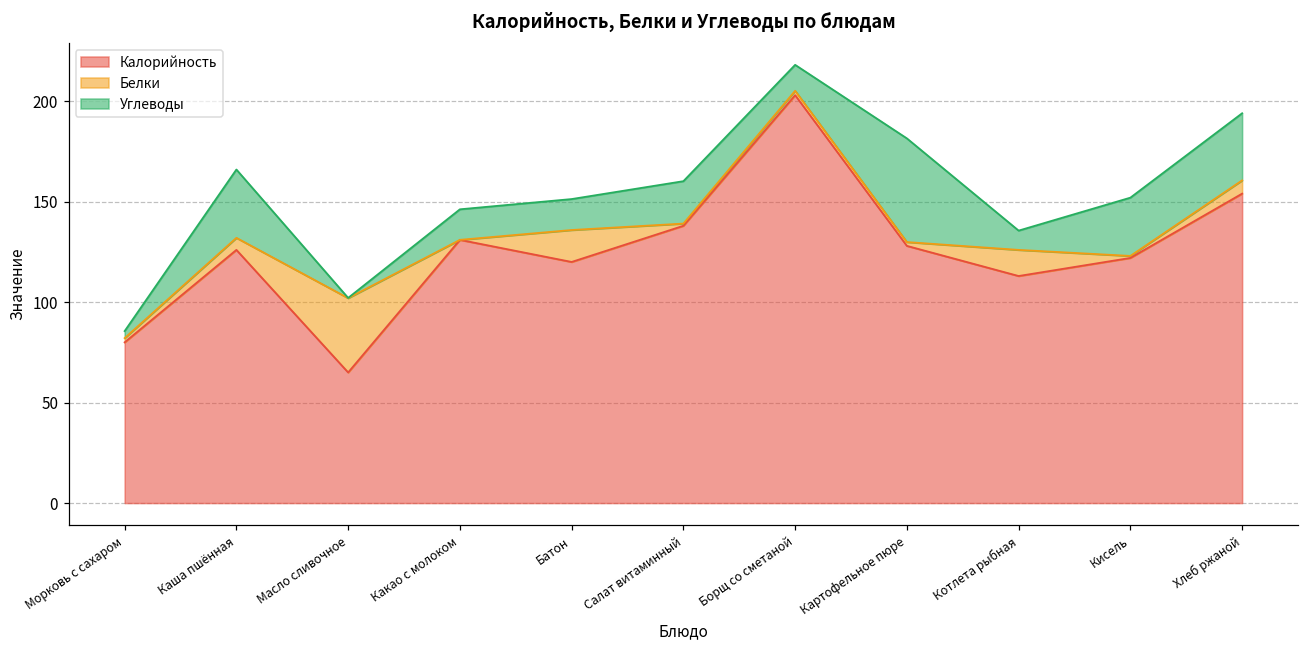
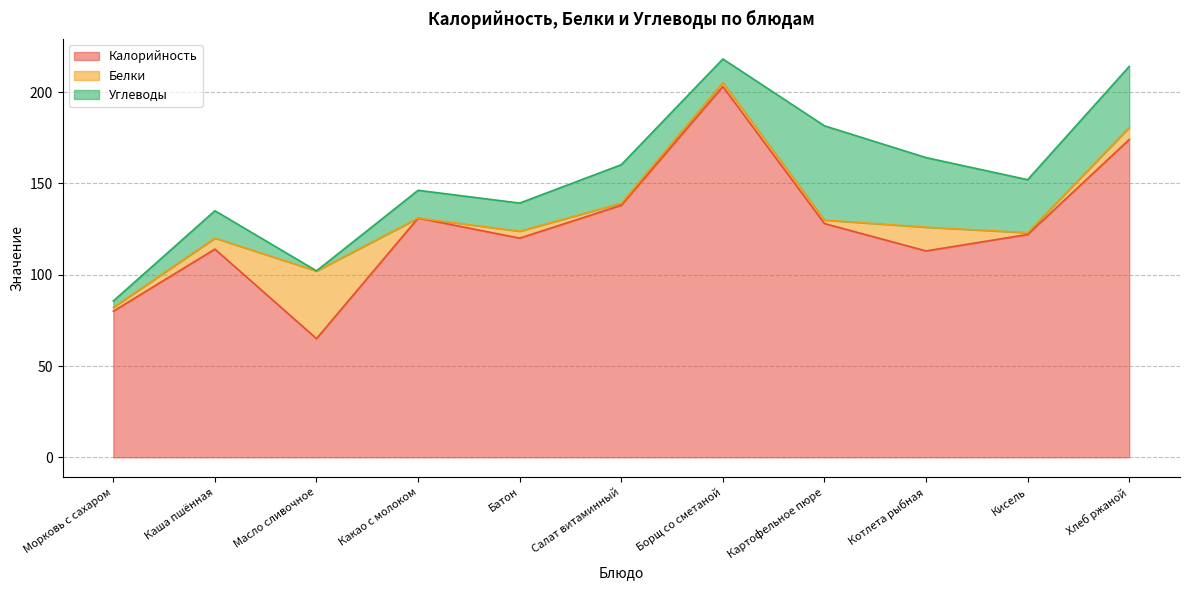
  {
    "Калорийность": {
      "Морковь с сахаром": 80,
-     "Каша пшённая": 126,
+     "Каша пшённая": 114,
      "Масло сливочное": 65,
      "Батон": 120,
      "Борщ со сметаной": 203,
      "Картофельное пюре": 128,
      "Котлета рыбная": 113,
-     "Хлеб ржаной": 154
+     "Хлеб ржаной": 174
    },
    "Белки": {
      "Морковь с сахаром": 2,
      "Каша пшённая": 6,
-     "Батон": 16,
+     "Батон": 4,
      "Борщ со сметаной": 2,
      "Картофельное пюре": 2,
      "Котлета рыбная": 13,
      "Хлеб ржаной": 7
    },
    "Углеводы": {
      "Морковь с сахаром": 4,
-     "Каша пшённая": 34,
+     "Каша пшённая": 15,
      "Какао с молоком": 15,
      "Батон": 15,
      "Салат витаминный": 21,
      "Борщ со сметаной": 13,
      "Картофельное пюре": 52,
-     "Котлета рыбная": 10,
+     "Котлета рыбная": 38,
      "Кисель": 29,
      "Хлеб ржаной": 33
    }
  }
